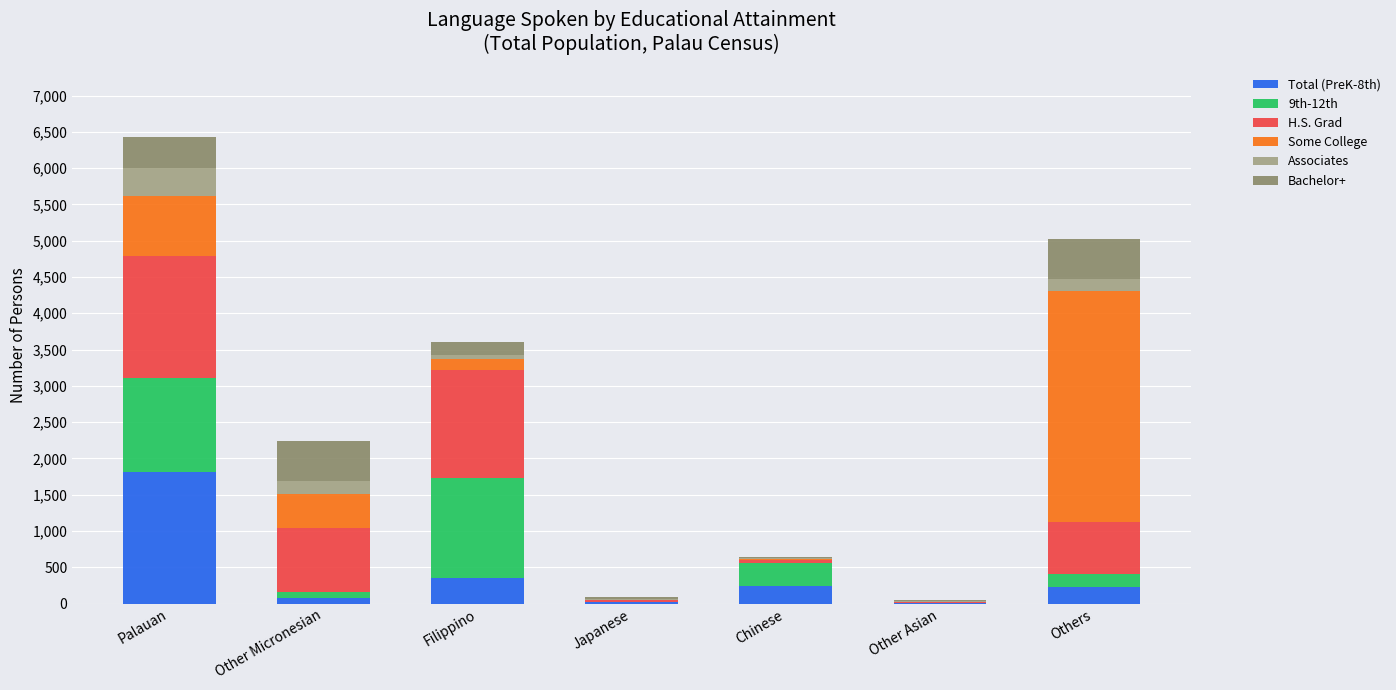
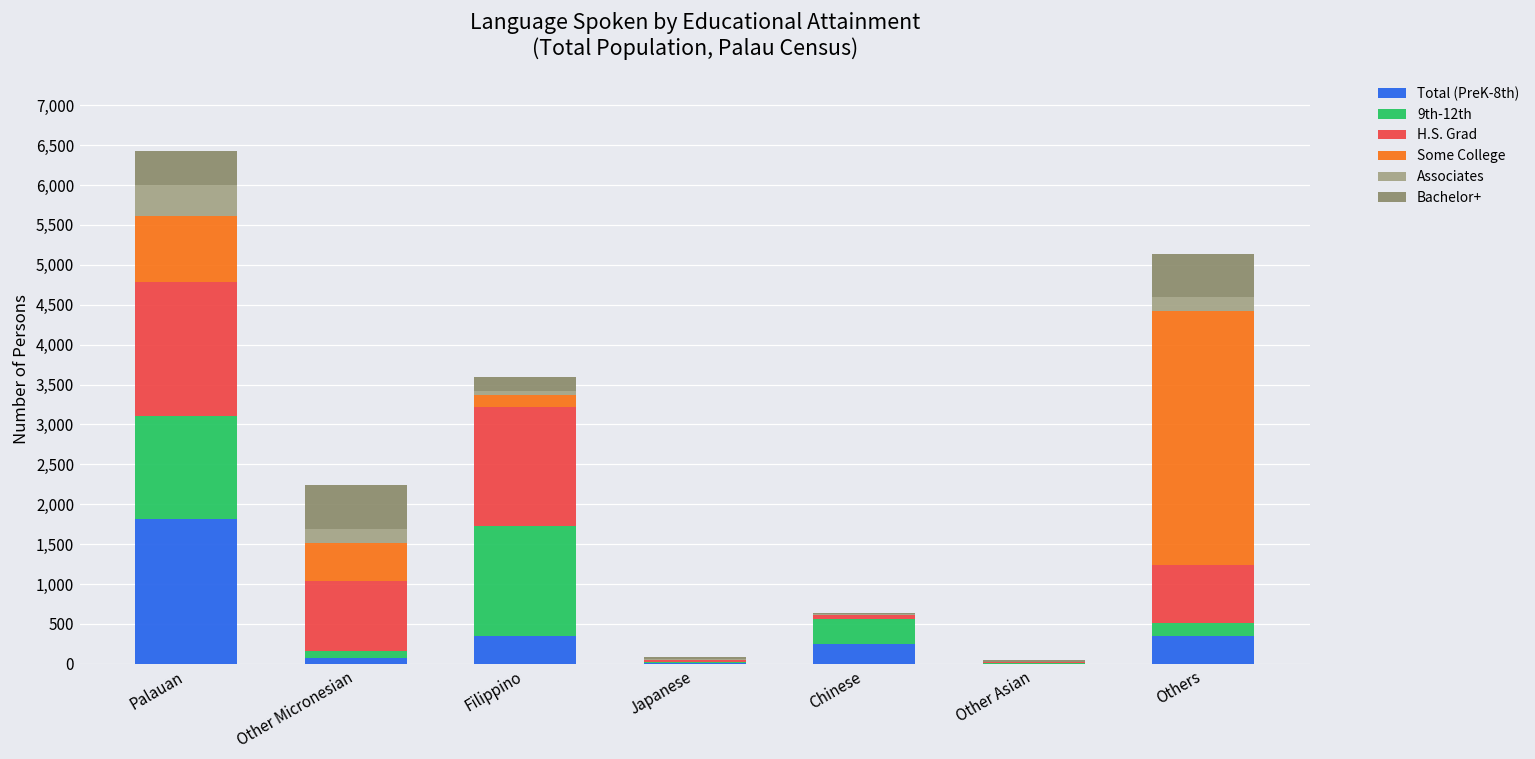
  {
    "Total (PreK-8th)": {
      "Palauan": "1,800",
      "Other Micronesian": "100",
      "Filippino": "400",
      "Chinese": "200",
-     "Others": "200"
+     "Others": "300"
    },
    "9th-12th": {
      "Palauan": "1,300",
      "Other Micronesian": "100",
      "Filippino": "1,400",
      "Chinese": "300",
      "Others": "200"
    },
    "H.S. Grad": {
      "Palauan": "1,700",
      "Other Micronesian": "900",
      "Filippino": "1,500",
      "Chinese": "0",
      "Others": "700"
    },
    "Some College": {
      "Palauan": "800",
      "Other Micronesian": "500",
      "Filippino": "200",
      "Others": "3,200"
    }
  }
